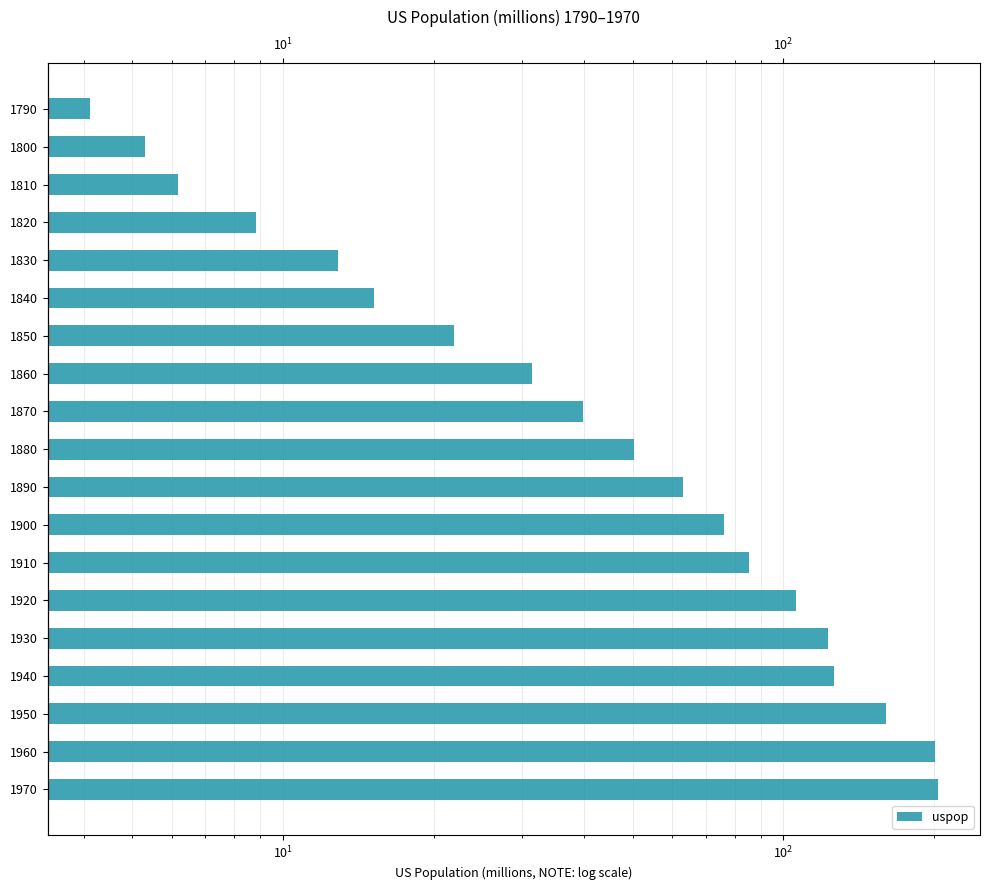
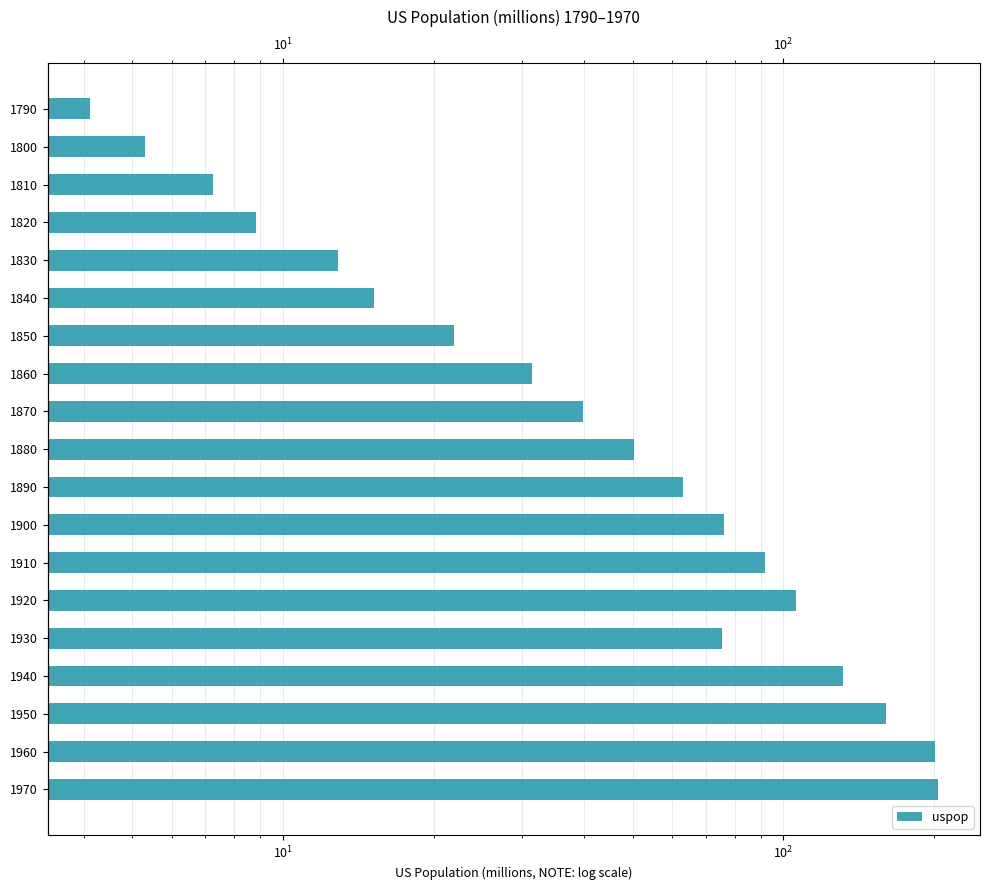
  {
    "1790": 4.1,
    "1800": 5.3,
-   "1810": 6.2,
+   "1810": 7.2,
    "1820": 8.8,
    "1830": 12.9,
    "1840": 15.2,
    "1850": 22,
    "1860": 31,
    "1870": 40,
    "1880": 50,
    "1890": 63,
    "1900": 76,
-   "1910": 85,
+   "1910": 92,
    "1920": 106,
-   "1930": 123,
-   "1940": 126,
+   "1930": 75,
+   "1940": 132,
    "1950": 160,
    "1960": 201,
    "1970": 203
  }
